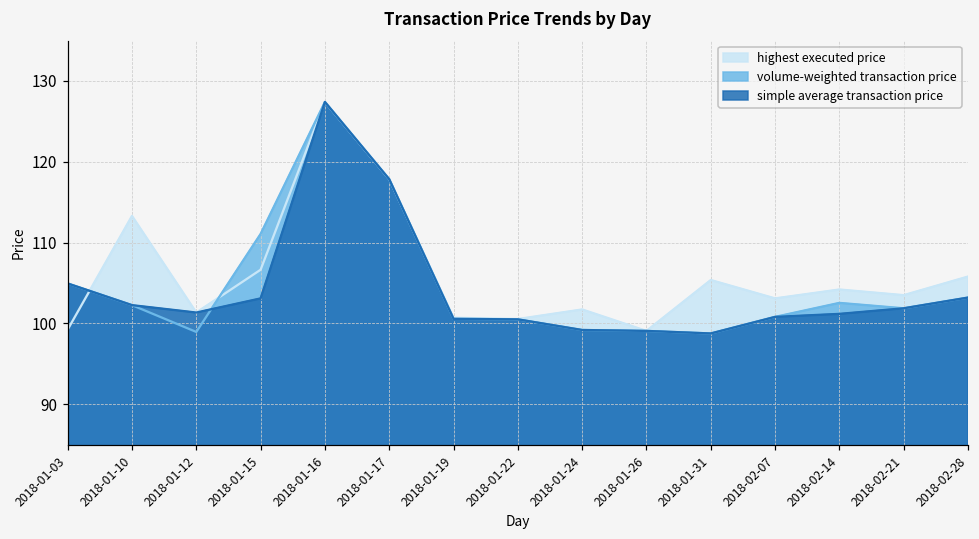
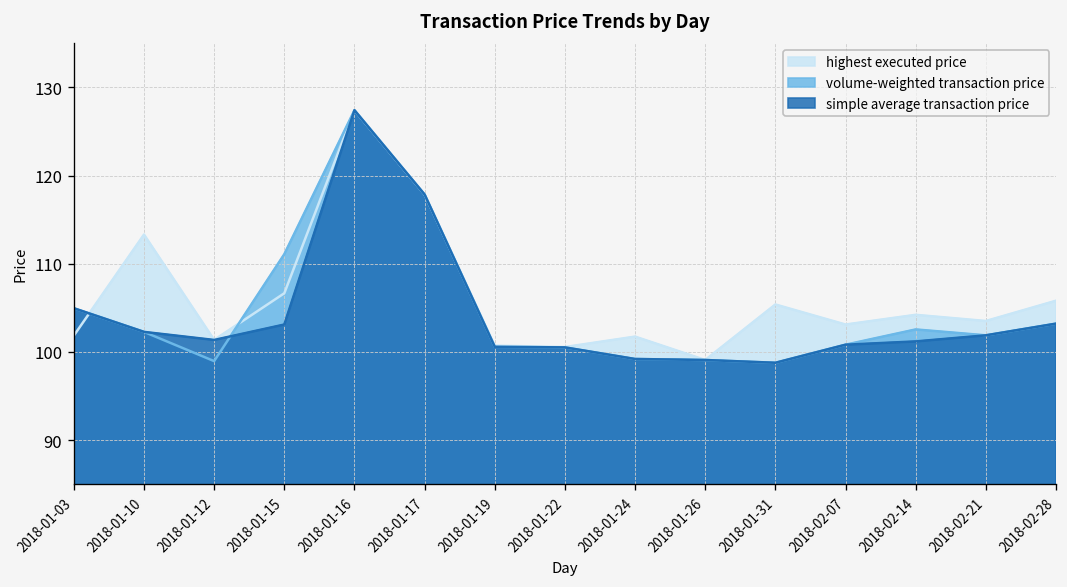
  {
    "highest executed price": {
-     "2018-01-03": 99,
+     "2018-01-03": 102,
      "2018-01-10": 113,
      "2018-01-15": 107,
      "2018-01-24": 102,
      "2018-01-31": 105,
      "2018-02-07": 103,
      "2018-02-14": 104,
      "2018-02-21": 104,
      "2018-02-28": 106
    },
    "volume-weighted transaction price": {
      "2018-01-12": 99,
      "2018-01-15": 111,
      "2018-02-14": 103
    },
    "simple average transaction price": {
      "2018-01-15": 103,
      "2018-02-14": 101
    }
  }
